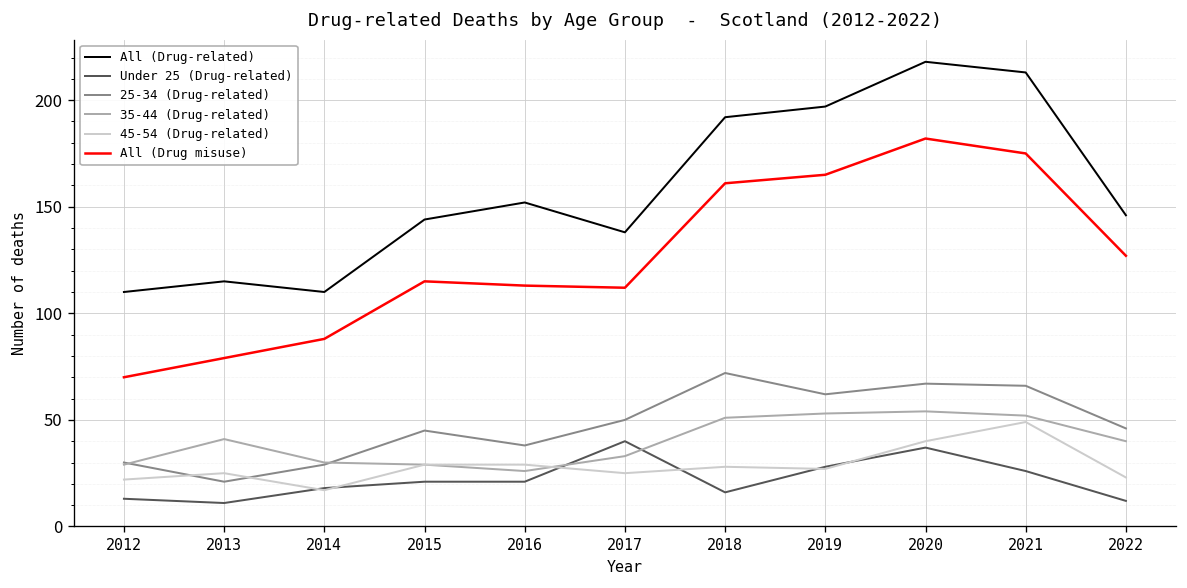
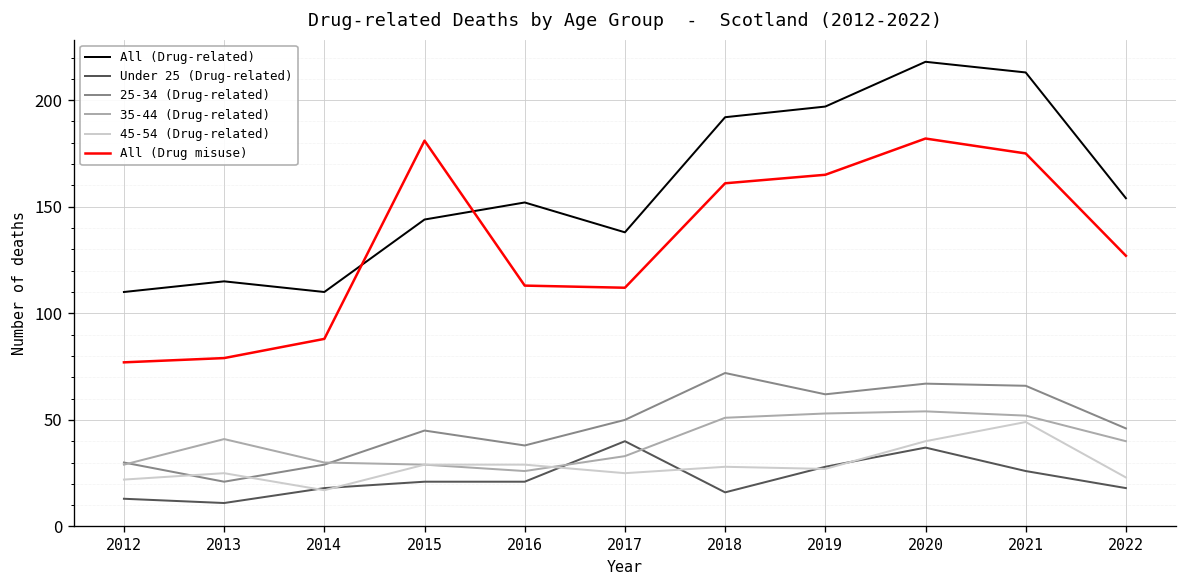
  {
    "All (Drug-related)": {
      "2012": 110,
      "2013": 115,
      "2014": 110,
      "2015": 144,
      "2016": 152,
      "2017": 138,
      "2018": 192,
      "2019": 197,
      "2020": 218,
      "2021": 213,
-     "2022": 146
+     "2022": 154
    },
    "Under 25 (Drug-related)": {
      "2012": 13,
      "2013": 11,
      "2015": 21,
      "2016": 21,
      "2017": 40,
      "2018": 16,
      "2020": 37,
      "2021": 26,
-     "2022": 12
+     "2022": 18
    },
    "All (Drug misuse)": {
-     "2012": 70,
+     "2012": 77,
      "2013": 79,
      "2014": 88,
-     "2015": 115,
+     "2015": 181,
      "2016": 113,
      "2017": 112,
      "2018": 161,
      "2019": 165,
      "2020": 182,
      "2021": 175,
      "2022": 127
    }
  }
